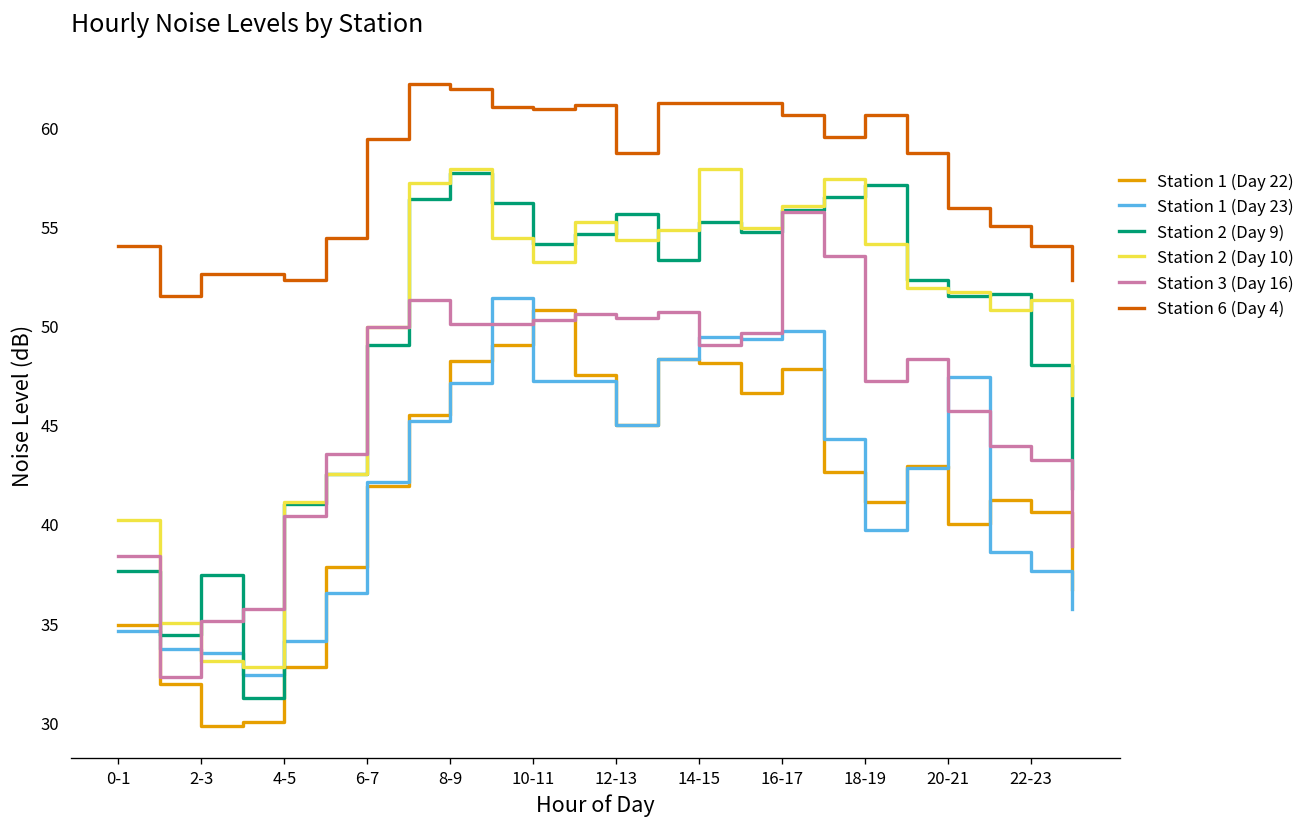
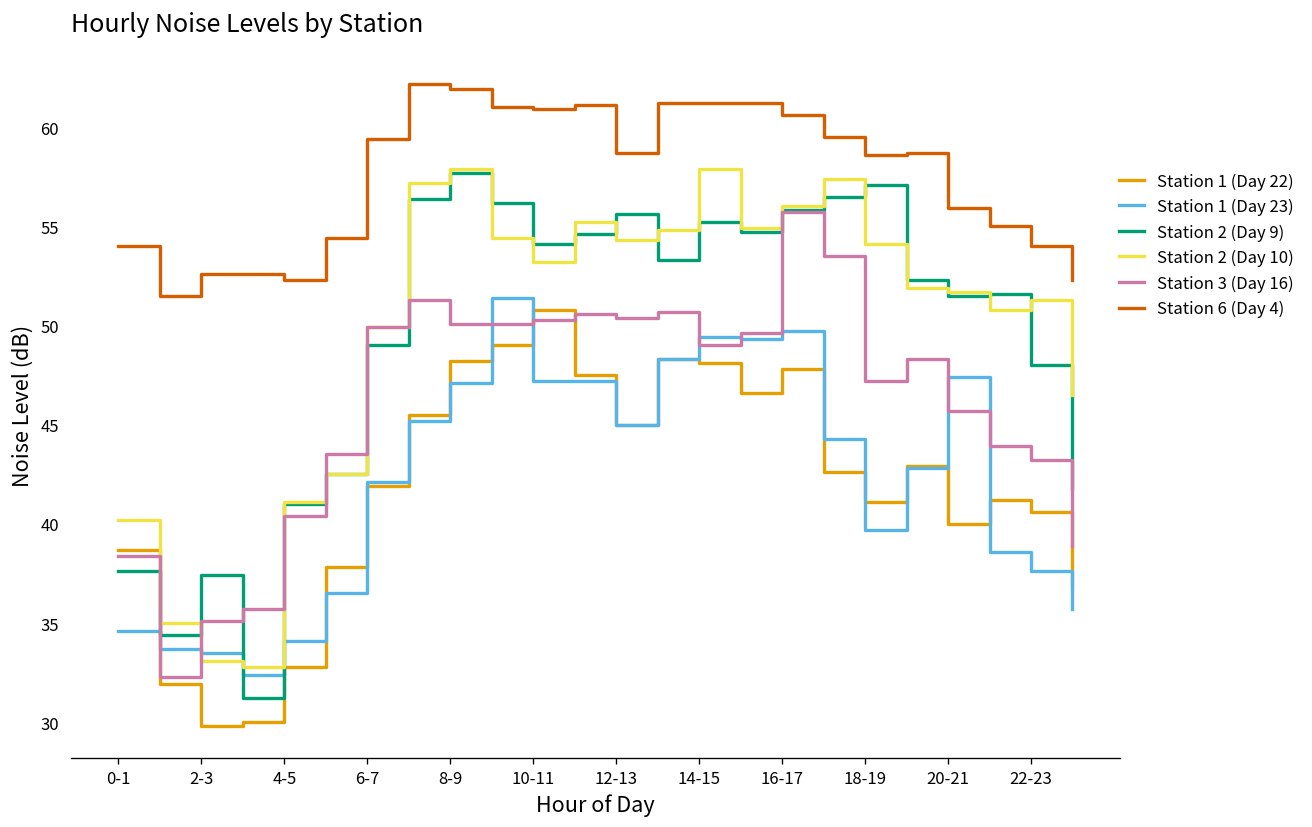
  {
    "Station 1 (Day 22)": {
-     "0-1": 34.9,
+     "0-1": 38.7,
      "2-3": 29.8,
      "4-5": 32.8,
      "6-7": 41.9,
      "8-9": 48.2,
      "10-11": 50.8,
      "14-15": 48.1,
      "16-17": 47.8,
      "18-19": 41.1,
      "20-21": 40.0,
      "22-23": 40.6
    },
    "Station 1 (Day 23)": {
      "0-1": 34.6,
      "2-3": 33.5,
      "4-5": 34.1,
      "6-7": 42.1,
      "8-9": 47.1,
      "10-11": 47.2,
      "14-15": 49.4,
      "16-17": 49.7,
      "18-19": 39.7,
      "20-21": 47.4,
      "22-23": 37.6
    },
    "Station 2 (Day 9)": {
      "0-1": 37.6,
      "2-3": 37.4,
      "6-7": 49.0,
      "8-9": 57.7,
      "10-11": 54.1,
      "12-13": 55.6,
      "14-15": 55.2,
      "18-19": 57.1,
      "20-21": 51.5,
      "22-23": 48.0
    },
    "Station 2 (Day 10)": {
      "0-1": 40.2,
      "2-3": 33.1,
      "8-9": 57.9,
      "10-11": 53.2,
      "12-13": 54.3,
      "14-15": 57.9,
      "16-17": 56.0,
      "18-19": 54.1,
      "20-21": 51.7,
      "22-23": 51.3
    },
    "Station 3 (Day 16)": {
      "0-1": 38.4,
      "2-3": 35.1,
      "4-5": 40.4,
      "8-9": 50.1,
      "10-11": 50.3,
      "12-13": 50.4,
      "14-15": 49.0,
      "18-19": 47.2,
      "20-21": 45.7,
      "22-23": 43.2
    },
    "Station 6 (Day 4)": {
      "0-1": 54.0,
      "2-3": 52.6,
      "4-5": 52.3,
      "6-7": 59.4,
      "8-9": 61.9,
      "10-11": 60.9,
      "12-13": 58.7,
      "14-15": 61.2,
      "16-17": 60.6,
-     "18-19": 60.6,
+     "18-19": 58.6,
      "20-21": 55.9,
      "22-23": 54.0
    }
  }
